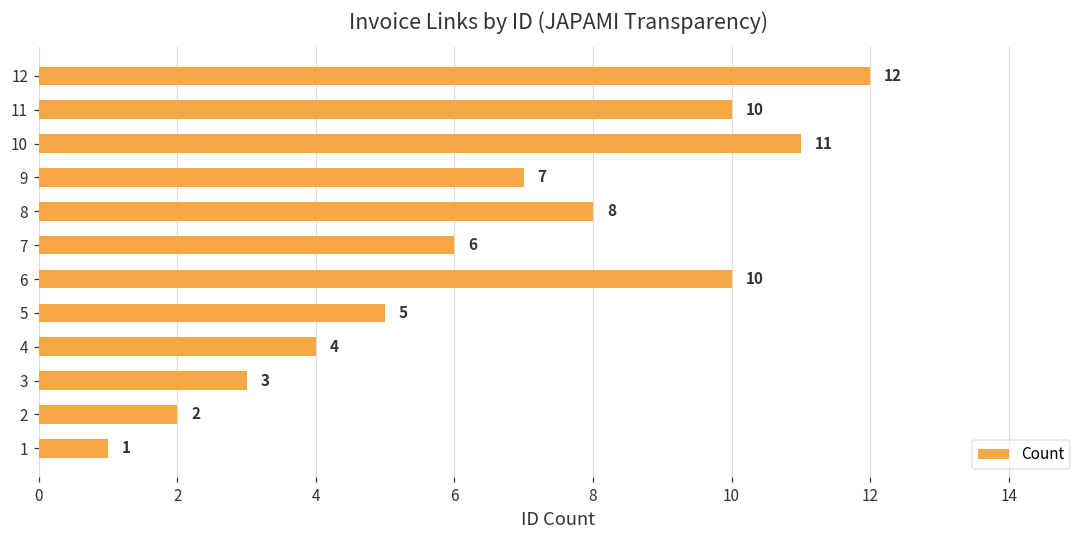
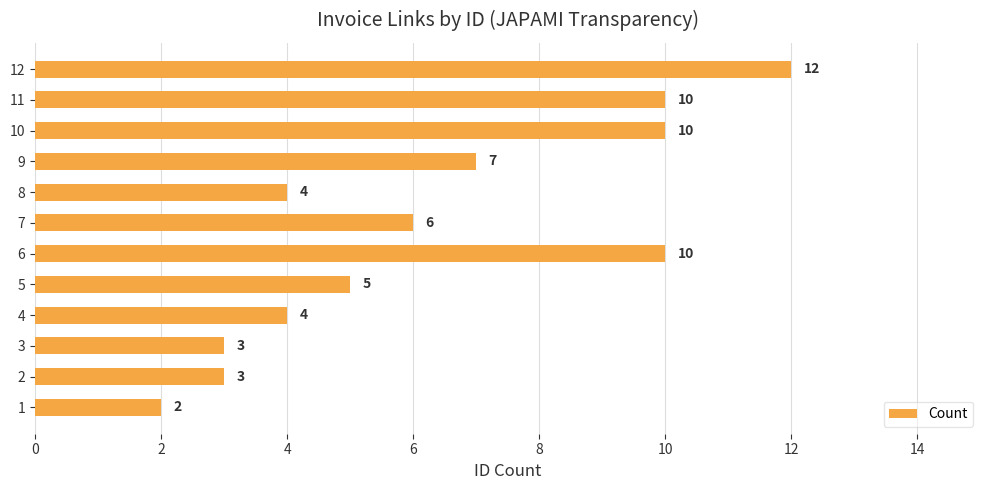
  {
    "12": 12,
    "11": 10,
-   "10": 11,
+   "10": 10,
    "9": 7,
-   "8": 8,
+   "8": 4,
    "7": 6,
    "6": 10,
    "5": 5,
    "4": 4,
    "3": 3,
-   "2": 2,
-   "1": 1
+   "2": 3,
+   "1": 2
  }
